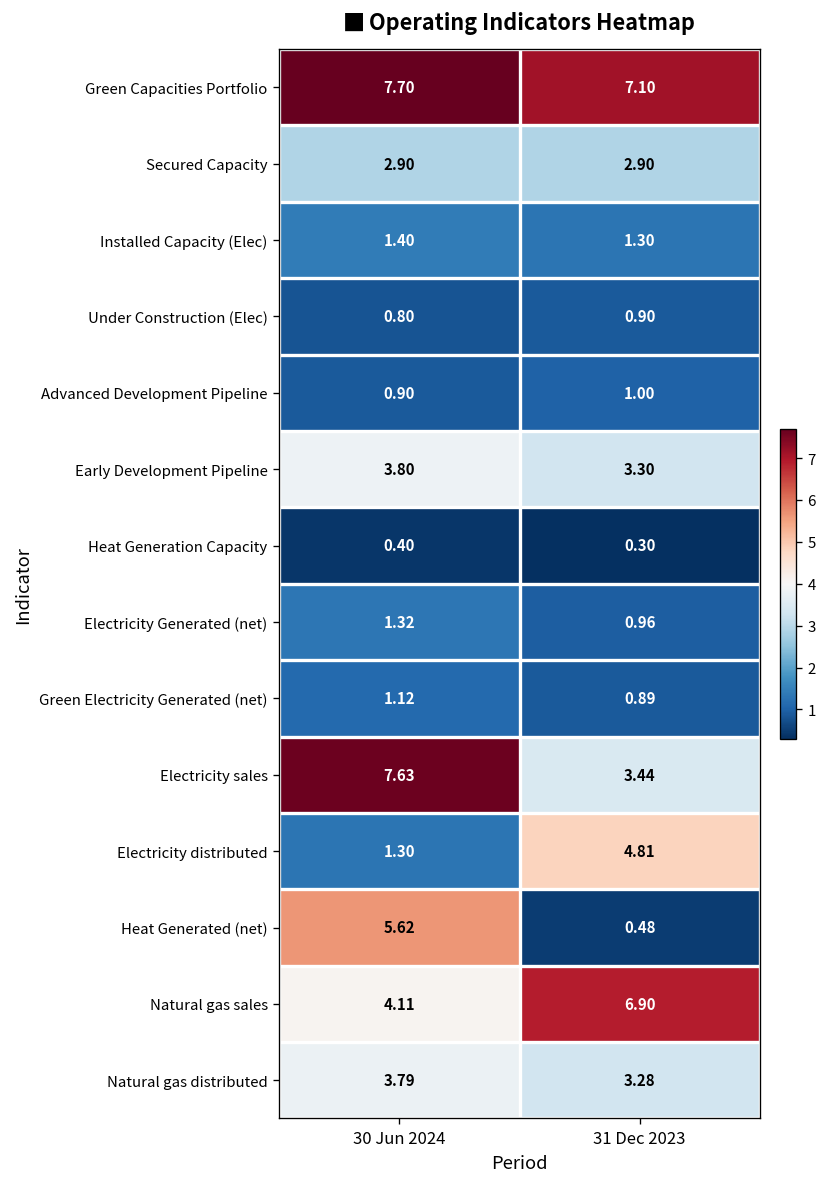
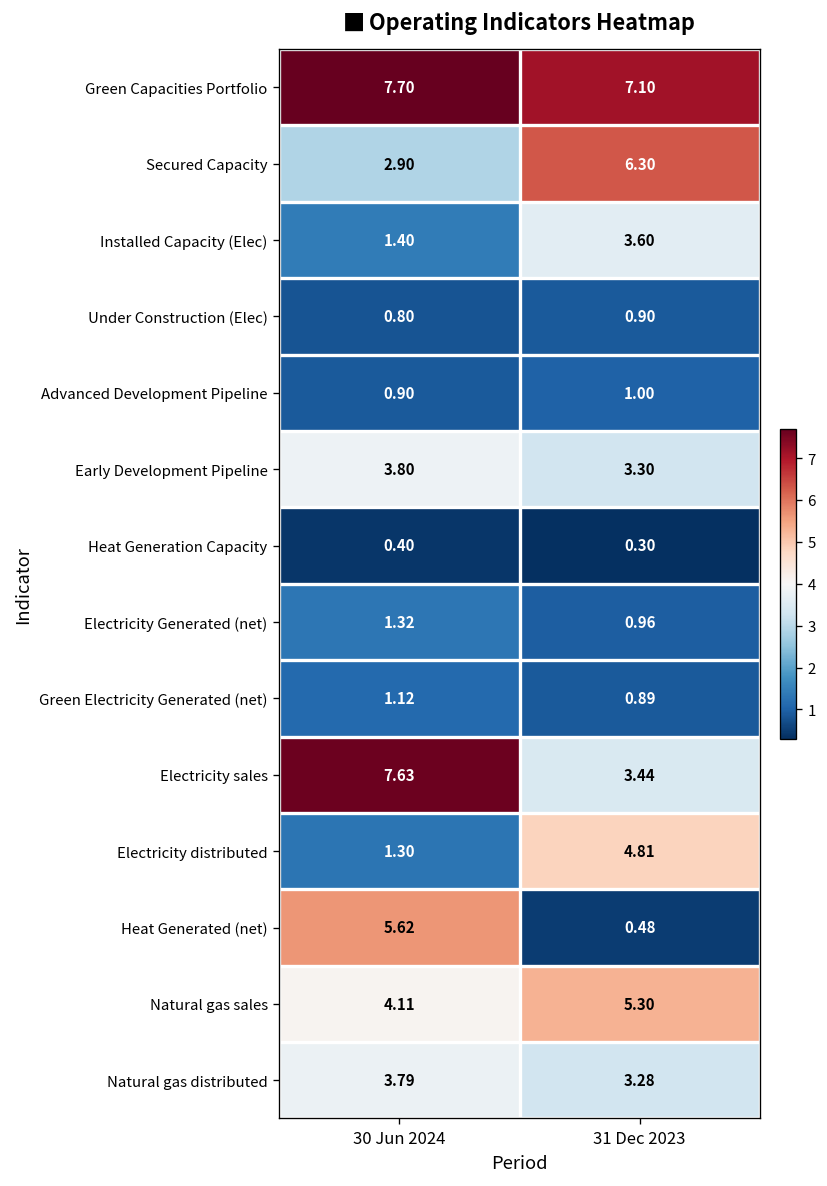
  {
    "Green Capacities Portfolio": {
      "30 Jun 2024": 7.70,
      "31 Dec 2023": 7.10
    },
    "Secured Capacity": {
      "30 Jun 2024": 2.90,
-     "31 Dec 2023": 2.90
+     "31 Dec 2023": 6.30
    },
    "Installed Capacity (Elec)": {
      "30 Jun 2024": 1.40,
-     "31 Dec 2023": 1.30
+     "31 Dec 2023": 3.60
    },
    "Under Construction (Elec)": {
      "30 Jun 2024": 0.80,
      "31 Dec 2023": 0.90
    },
    "Advanced Development Pipeline": {
      "30 Jun 2024": 0.90,
      "31 Dec 2023": 1.00
    },
    "Early Development Pipeline": {
      "30 Jun 2024": 3.80,
      "31 Dec 2023": 3.30
    },
    "Heat Generation Capacity": {
      "30 Jun 2024": 0.40,
      "31 Dec 2023": 0.30
    },
    "Electricity Generated (net)": {
      "30 Jun 2024": 1.32,
      "31 Dec 2023": 0.96
    },
    "Green Electricity Generated (net)": {
      "30 Jun 2024": 1.12,
      "31 Dec 2023": 0.89
    },
    "Electricity sales": {
      "30 Jun 2024": 7.63,
      "31 Dec 2023": 3.44
    },
    "Electricity distributed": {
      "30 Jun 2024": 1.30,
      "31 Dec 2023": 4.81
    },
    "Heat Generated (net)": {
      "30 Jun 2024": 5.62,
      "31 Dec 2023": 0.48
    },
    "Natural gas sales": {
      "30 Jun 2024": 4.11,
-     "31 Dec 2023": 6.90
+     "31 Dec 2023": 5.30
    },
    "Natural gas distributed": {
      "30 Jun 2024": 3.79,
      "31 Dec 2023": 3.28
    }
  }
